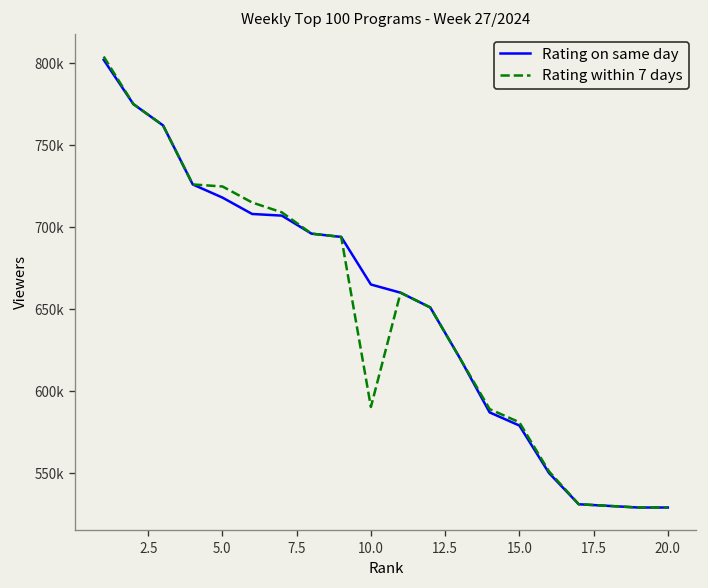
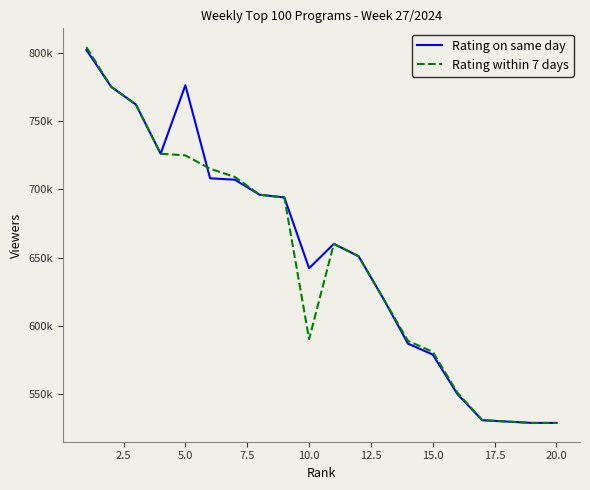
  {
    "Rating on same day": {
-     "5.0": 718000,
-     "10.0": 665000,
+     "5.0": 776000,
+     "10.0": 642000,
      "15.0": 579000
    },
    "Rating within 7 days": {
      "5.0": 725000,
      "10.0": 590000,
      "15.0": 581000
    }
  }
